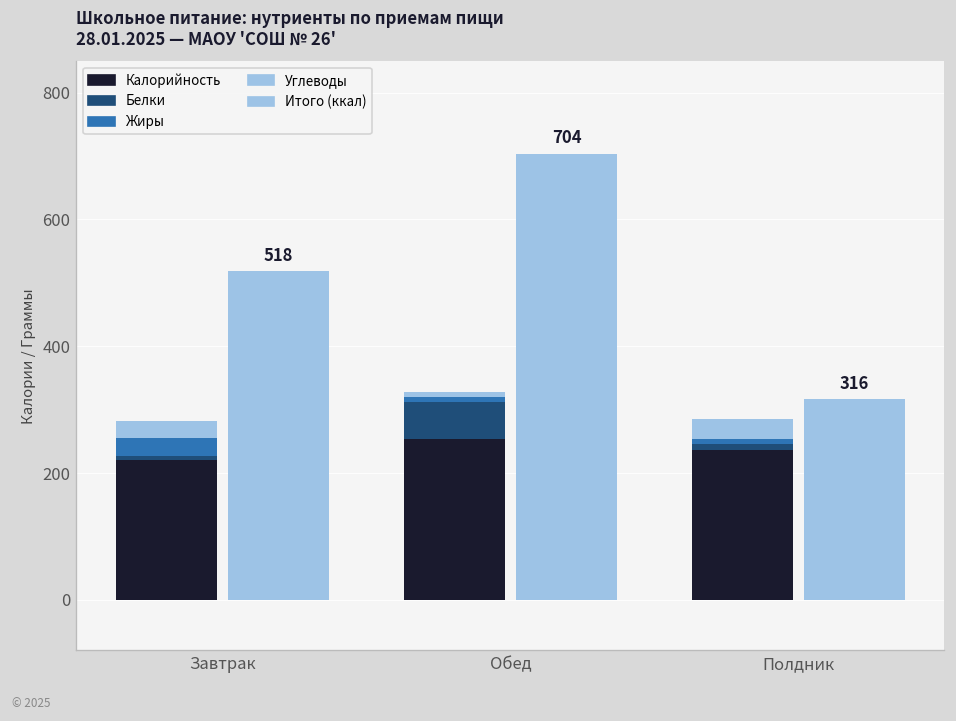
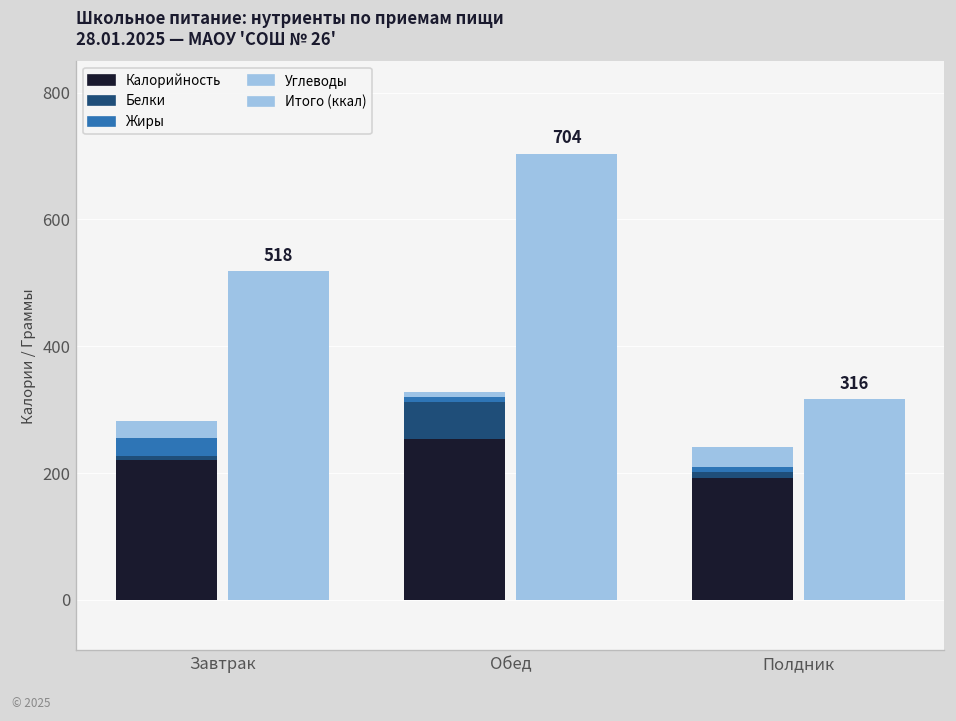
  {
    "Калорийность": {
      "Завтрак": 220,
      "Обед": 250,
-     "Полдник": 240
+     "Полдник": 190
    },
    "Белки": {
      "Завтрак": 10,
      "Обед": 60,
      "Полдник": 10
    },
    "Жиры": {
      "Завтрак": 30,
      "Обед": 10,
      "Полдник": 10
    }
  }
